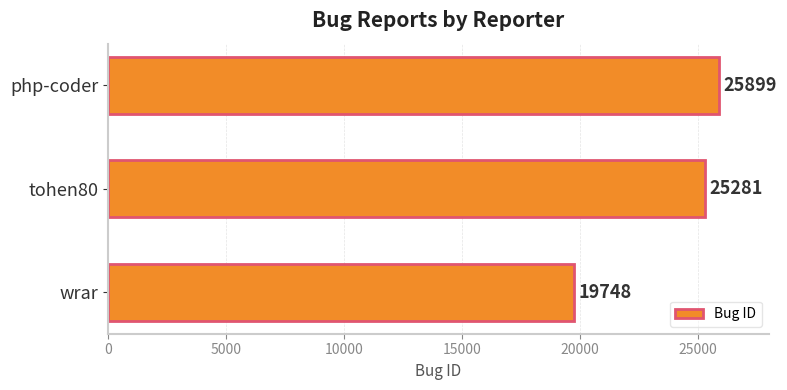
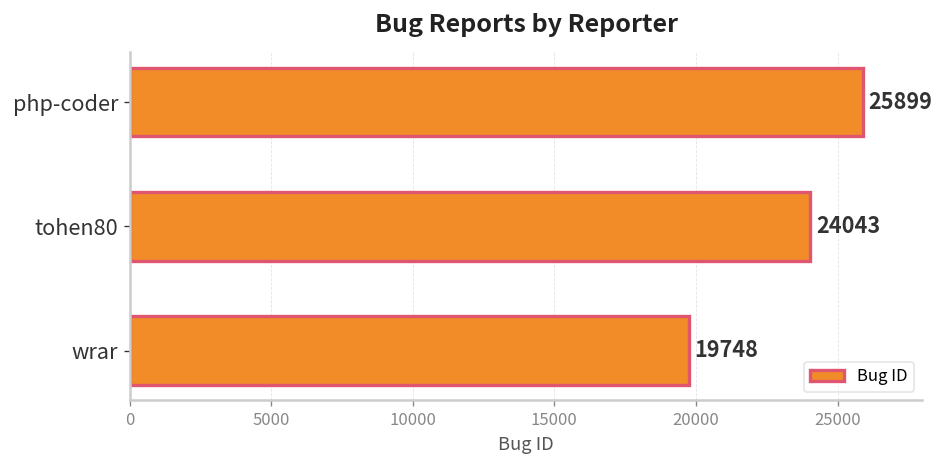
  {
    "php-coder": 25899,
-   "tohen80": 25281,
+   "tohen80": 24043,
    "wrar": 19748
  }
